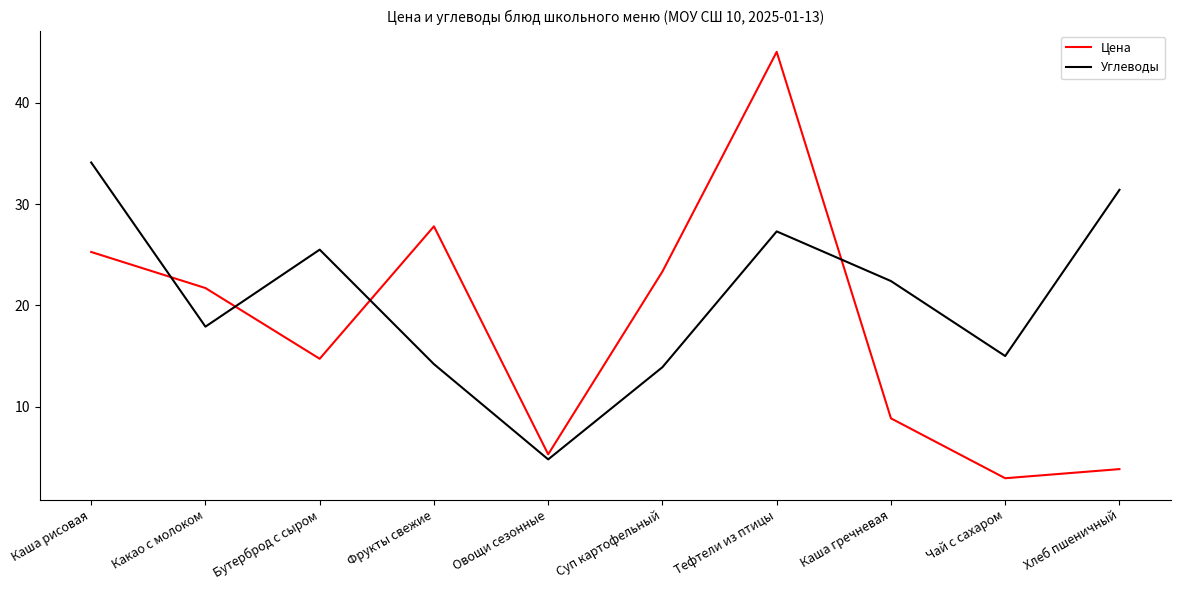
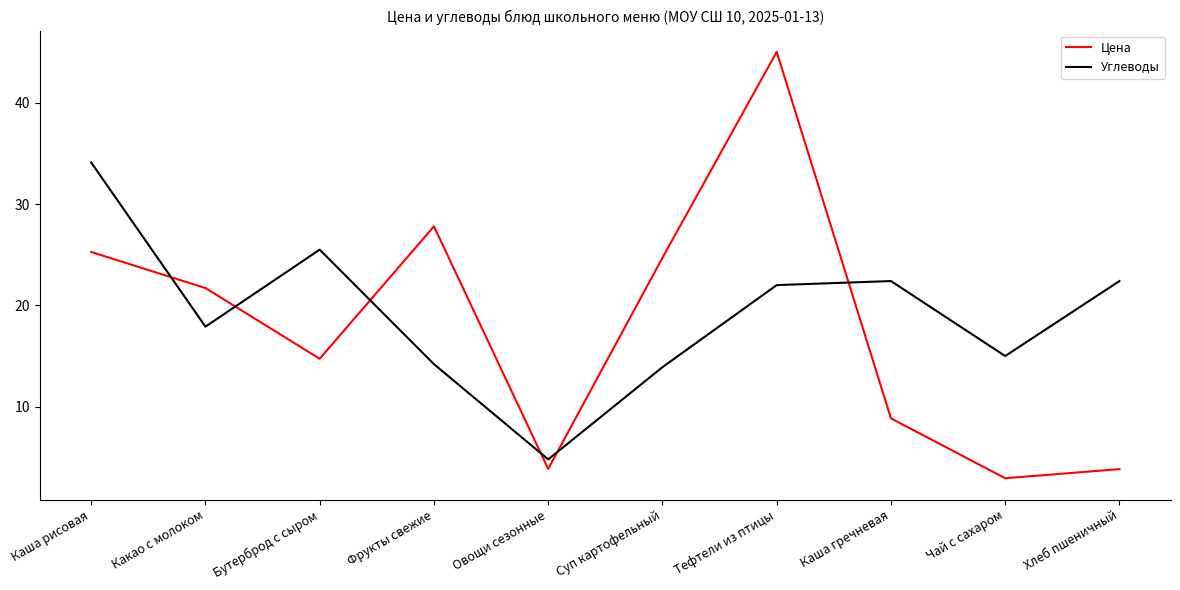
  {
    "Цена": {
      "Каша рисовая": 25.3,
      "Какао с молоком": 21.7,
      "Бутерброд с сыром": 14.7,
      "Фрукты свежие": 27.8,
-     "Овощи сезонные": 5.3,
-     "Суп картофельный": 23.3,
+     "Овощи сезонные": 3.9,
+     "Суп картофельный": 24.7,
      "Тефтели из птицы": 45.0,
      "Каша гречневая": 8.9,
      "Чай с сахаром": 2.9,
      "Хлеб пшеничный": 3.8
    },
    "Углеводы": {
      "Каша рисовая": 34.1,
      "Какао с молоком": 17.9,
      "Бутерброд с сыром": 25.5,
      "Фрукты свежие": 14.2,
      "Овощи сезонные": 4.8,
      "Суп картофельный": 13.9,
-     "Тефтели из птицы": 27.3,
+     "Тефтели из птицы": 22.0,
      "Каша гречневая": 22.4,
      "Чай с сахаром": 15.0,
-     "Хлеб пшеничный": 31.4
+     "Хлеб пшеничный": 22.4
    }
  }
